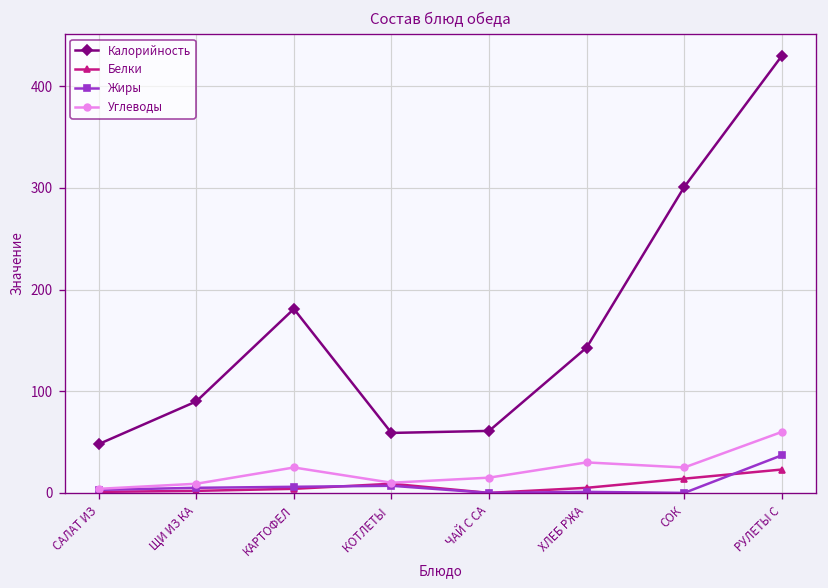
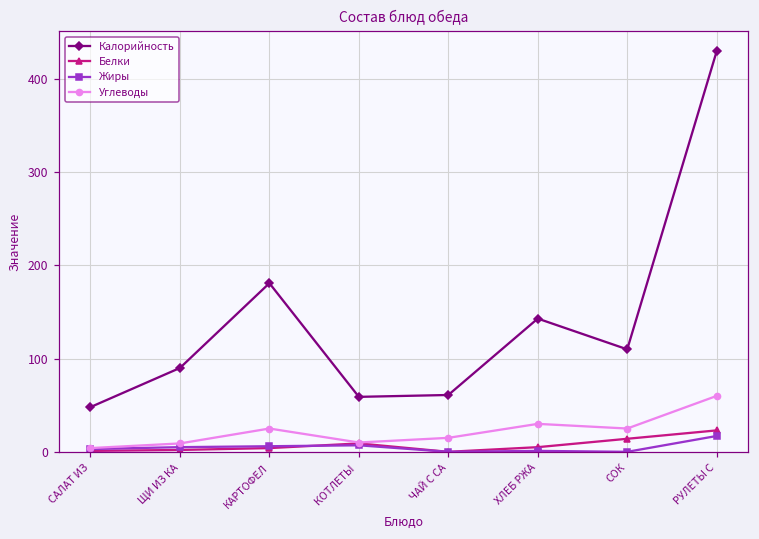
  {
    "Калорийность": {
      "САЛАТ ИЗ": 50,
      "ЩИ ИЗ КА": 90,
      "КАРТОФЕЛ": 180,
      "КОТЛЕТЫ": 60,
      "ЧАЙ С СА": 60,
      "ХЛЕБ РЖА": 140,
-     "СОК": 300,
+     "СОК": 110,
      "РУЛЕТЫ С": 430
    },
    "Белки": {
      "ЩИ ИЗ КА": 0,
      "ХЛЕБ РЖА": 10,
      "СОК": 10,
      "РУЛЕТЫ С": 20
    },
    "Жиры": {
      "ЩИ ИЗ КА": 10,
      "ХЛЕБ РЖА": 0,
      "СОК": 0,
-     "РУЛЕТЫ С": 40
+     "РУЛЕТЫ С": 20
    },
    "Углеводы": {
      "ЩИ ИЗ КА": 10,
      "КАРТОФЕЛ": 30,
      "ЧАЙ С СА": 20,
      "ХЛЕБ РЖА": 30,
      "СОК": 30,
      "РУЛЕТЫ С": 60
    }
  }
